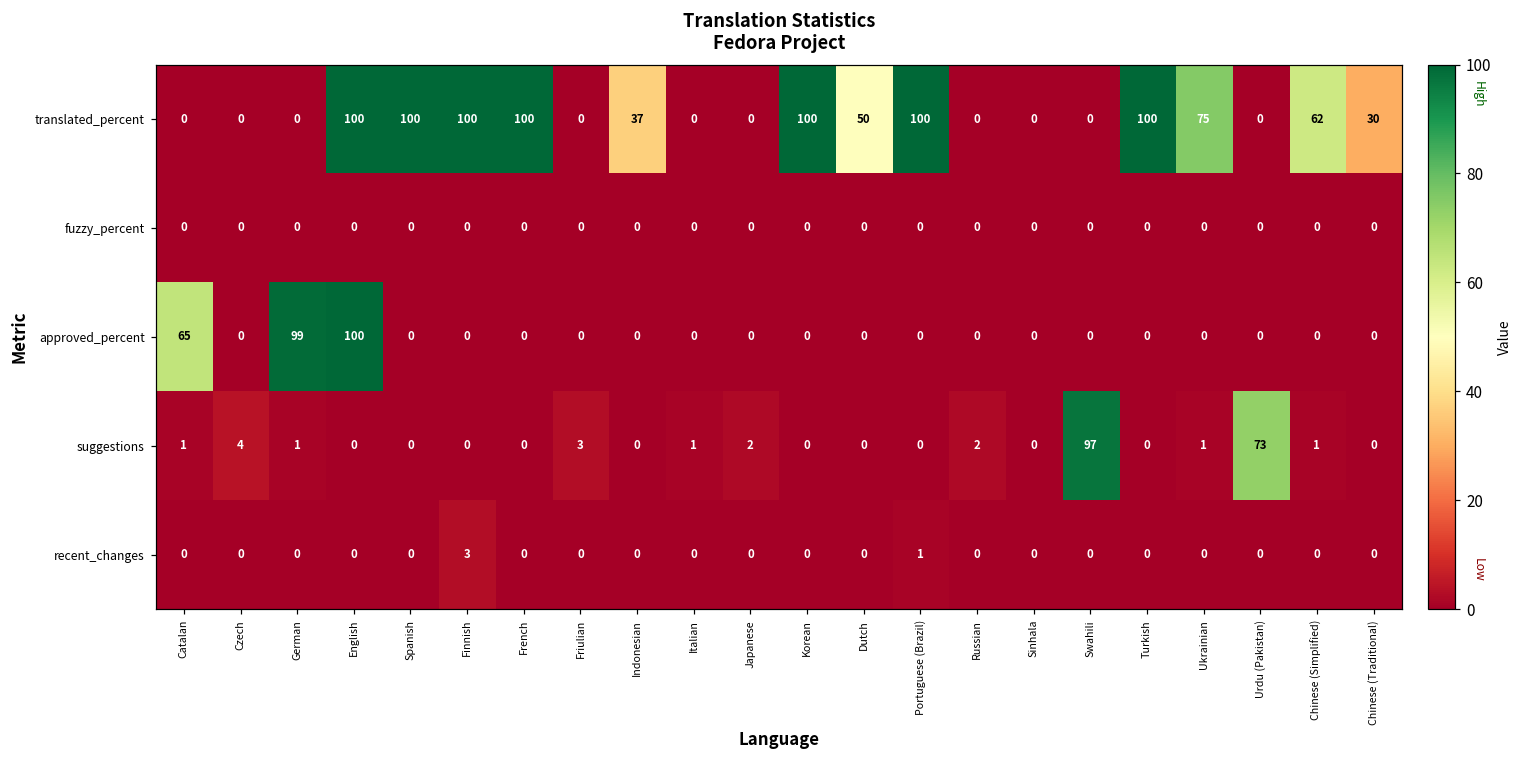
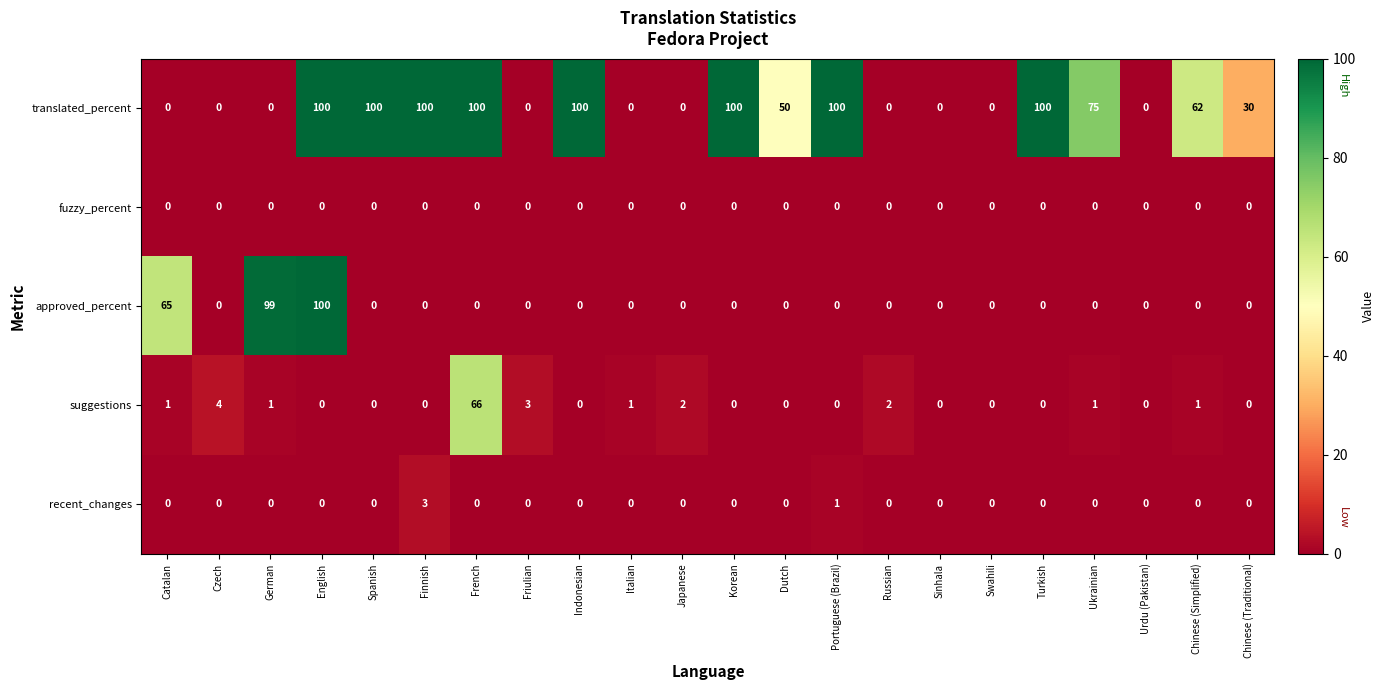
  {
    "translated_percent": {
      "Catalan": 0,
      "Czech": 0,
      "German": 0,
      "English": 100,
      "Spanish": 100,
      "Finnish": 100,
      "French": 100,
      "Friulian": 0,
-     "Indonesian": 37,
+     "Indonesian": 100,
      "Italian": 0,
      "Japanese": 0,
      "Korean": 100,
      "Dutch": 50,
      "Portuguese (Brazil)": 100,
      "Russian": 0,
      "Sinhala": 0,
      "Swahili": 0,
      "Turkish": 100,
      "Ukrainian": 75,
      "Urdu (Pakistan)": 0,
      "Chinese (Simplified)": 62,
      "Chinese (Traditional)": 30
    },
    "fuzzy_percent": {
      "Catalan": 0,
      "Czech": 0,
      "German": 0,
      "English": 0,
      "Spanish": 0,
      "Finnish": 0,
      "French": 0,
      "Friulian": 0,
      "Indonesian": 0,
      "Italian": 0,
      "Japanese": 0,
      "Korean": 0,
      "Dutch": 0,
      "Portuguese (Brazil)": 0,
      "Russian": 0,
      "Sinhala": 0,
      "Swahili": 0,
      "Turkish": 0,
      "Ukrainian": 0,
      "Urdu (Pakistan)": 0,
      "Chinese (Simplified)": 0,
      "Chinese (Traditional)": 0
    },
    "approved_percent": {
      "Catalan": 65,
      "Czech": 0,
      "German": 99,
      "English": 100,
      "Spanish": 0,
      "Finnish": 0,
      "French": 0,
      "Friulian": 0,
      "Indonesian": 0,
      "Italian": 0,
      "Japanese": 0,
      "Korean": 0,
      "Dutch": 0,
      "Portuguese (Brazil)": 0,
      "Russian": 0,
      "Sinhala": 0,
      "Swahili": 0,
      "Turkish": 0,
      "Ukrainian": 0,
      "Urdu (Pakistan)": 0,
      "Chinese (Simplified)": 0,
      "Chinese (Traditional)": 0
    },
    "suggestions": {
      "Catalan": 1,
      "Czech": 4,
      "German": 1,
      "English": 0,
      "Spanish": 0,
      "Finnish": 0,
-     "French": 0,
+     "French": 66,
      "Friulian": 3,
      "Indonesian": 0,
      "Italian": 1,
      "Japanese": 2,
      "Korean": 0,
      "Dutch": 0,
      "Portuguese (Brazil)": 0,
      "Russian": 2,
      "Sinhala": 0,
-     "Swahili": 97,
+     "Swahili": 0,
      "Turkish": 0,
      "Ukrainian": 1,
-     "Urdu (Pakistan)": 73,
+     "Urdu (Pakistan)": 0,
      "Chinese (Simplified)": 1,
      "Chinese (Traditional)": 0
    },
    "recent_changes": {
      "Catalan": 0,
      "Czech": 0,
      "German": 0,
      "English": 0,
      "Spanish": 0,
      "Finnish": 3,
      "French": 0,
      "Friulian": 0,
      "Indonesian": 0,
      "Italian": 0,
      "Japanese": 0,
      "Korean": 0,
      "Dutch": 0,
      "Portuguese (Brazil)": 1,
      "Russian": 0,
      "Sinhala": 0,
      "Swahili": 0,
      "Turkish": 0,
      "Ukrainian": 0,
      "Urdu (Pakistan)": 0,
      "Chinese (Simplified)": 0,
      "Chinese (Traditional)": 0
    }
  }
